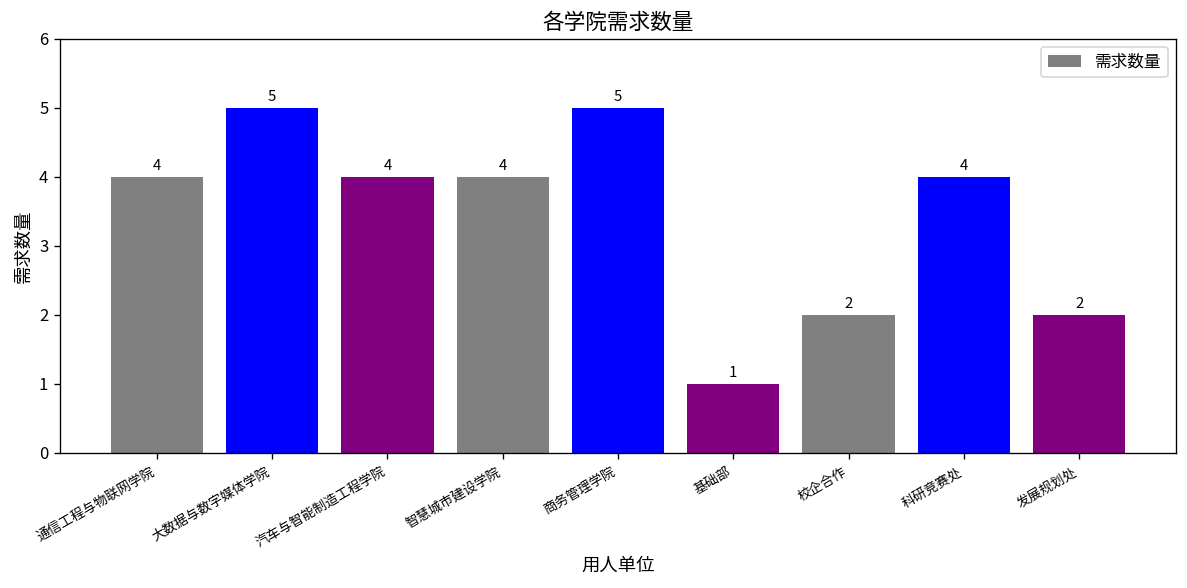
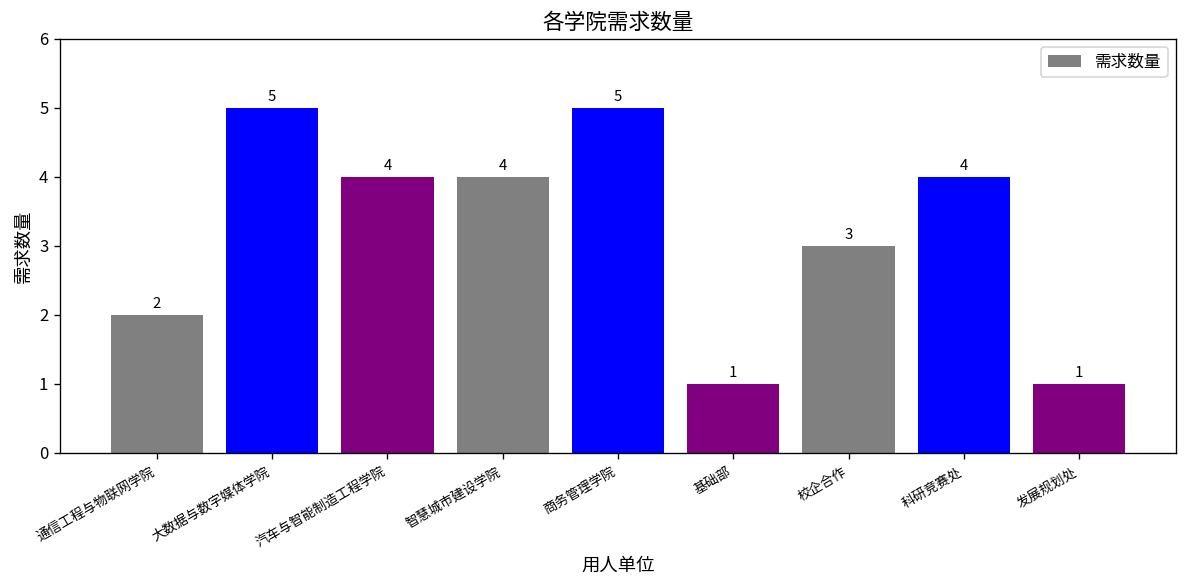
  {
-   "通信工程与物联网学院": 4,
+   "通信工程与物联网学院": 2,
    "大数据与数字媒体学院": 5,
    "汽车与智能制造工程学院": 4,
    "智慧城市建设学院": 4,
    "商务管理学院": 5,
    "基础部": 1,
-   "校企合作": 2,
+   "校企合作": 3,
    "科研竞赛处": 4,
-   "发展规划处": 2
+   "发展规划处": 1
  }
